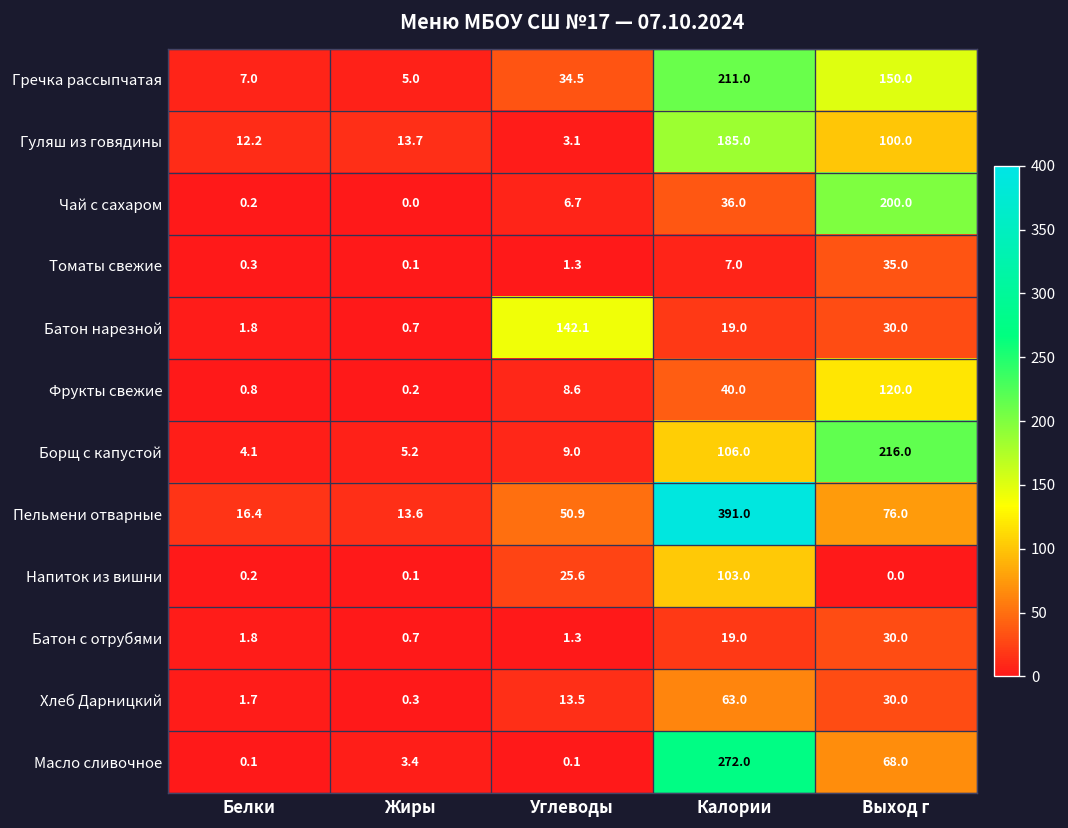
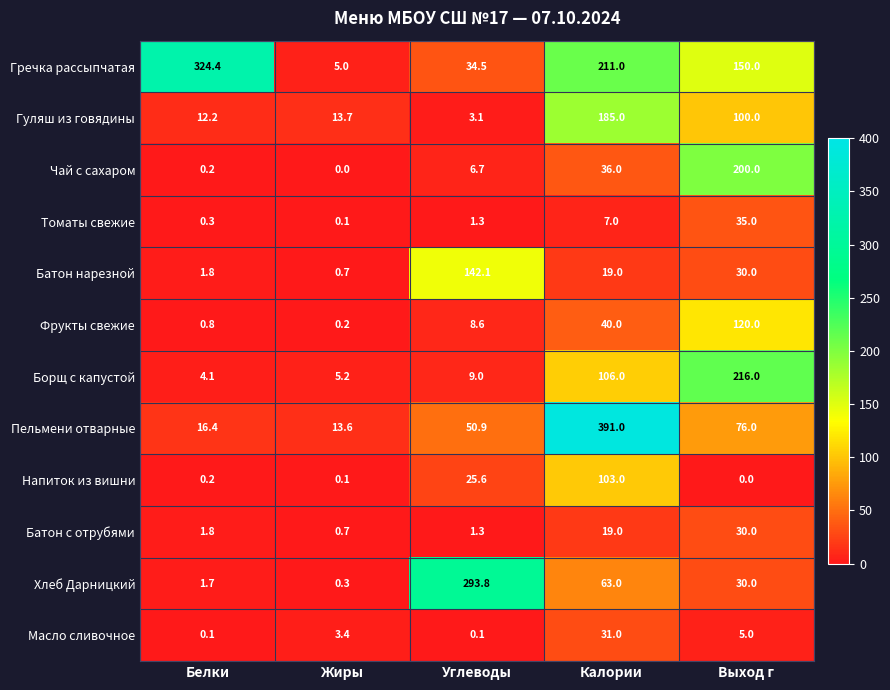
  {
    "Гречка рассыпчатая": {
-     "Белки": 7.0,
+     "Белки": 324.4,
      "Жиры": 5.0,
      "Углеводы": 34.5,
      "Калории": 211.0,
      "Выход г": 150.0
    },
    "Гуляш из говядины": {
      "Белки": 12.2,
      "Жиры": 13.7,
      "Углеводы": 3.1,
      "Калории": 185.0,
      "Выход г": 100.0
    },
    "Чай с сахаром": {
      "Белки": 0.2,
      "Жиры": 0.0,
      "Углеводы": 6.7,
      "Калории": 36.0,
      "Выход г": 200.0
    },
    "Томаты свежие": {
      "Белки": 0.3,
      "Жиры": 0.1,
      "Углеводы": 1.3,
      "Калории": 7.0,
      "Выход г": 35.0
    },
    "Батон нарезной": {
      "Белки": 1.8,
      "Жиры": 0.7,
      "Углеводы": 142.1,
      "Калории": 19.0,
      "Выход г": 30.0
    },
    "Фрукты свежие": {
      "Белки": 0.8,
      "Жиры": 0.2,
      "Углеводы": 8.6,
      "Калории": 40.0,
      "Выход г": 120.0
    },
    "Борщ с капустой": {
      "Белки": 4.1,
      "Жиры": 5.2,
      "Углеводы": 9.0,
      "Калории": 106.0,
      "Выход г": 216.0
    },
    "Пельмени отварные": {
      "Белки": 16.4,
      "Жиры": 13.6,
      "Углеводы": 50.9,
      "Калории": 391.0,
      "Выход г": 76.0
    },
    "Напиток из вишни": {
      "Белки": 0.2,
      "Жиры": 0.1,
      "Углеводы": 25.6,
      "Калории": 103.0,
      "Выход г": 0.0
    },
    "Батон с отрубями": {
      "Белки": 1.8,
      "Жиры": 0.7,
      "Углеводы": 1.3,
      "Калории": 19.0,
      "Выход г": 30.0
    },
    "Хлеб Дарницкий": {
      "Белки": 1.7,
      "Жиры": 0.3,
-     "Углеводы": 13.5,
+     "Углеводы": 293.8,
      "Калории": 63.0,
      "Выход г": 30.0
    },
    "Масло сливочное": {
      "Белки": 0.1,
      "Жиры": 3.4,
      "Углеводы": 0.1,
-     "Калории": 272.0,
-     "Выход г": 68.0
+     "Калории": 31.0,
+     "Выход г": 5.0
    }
  }
